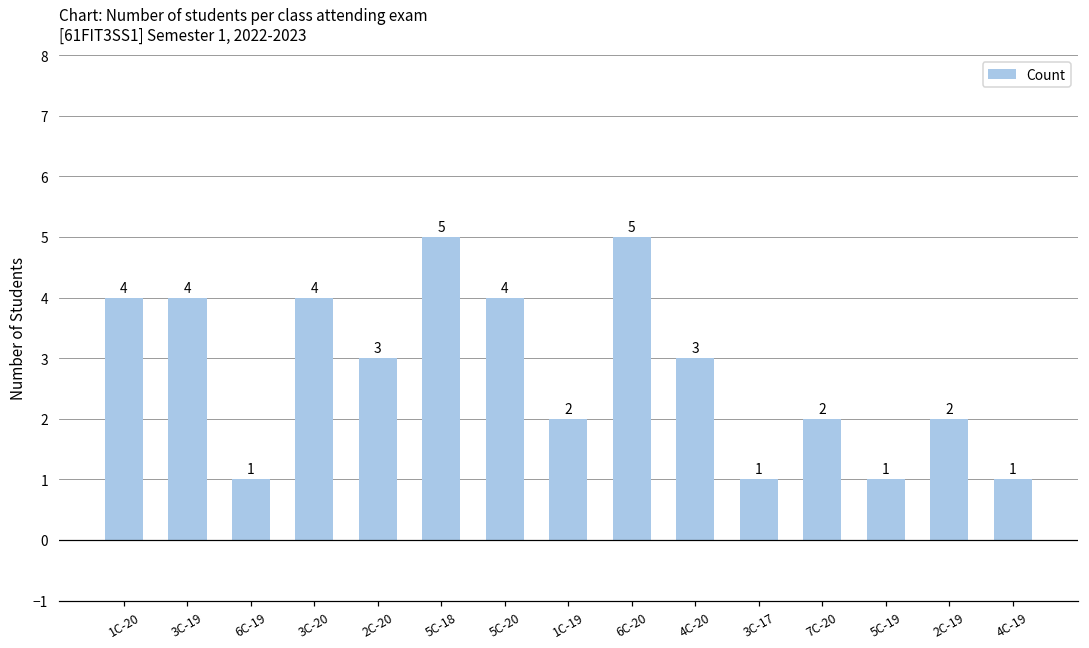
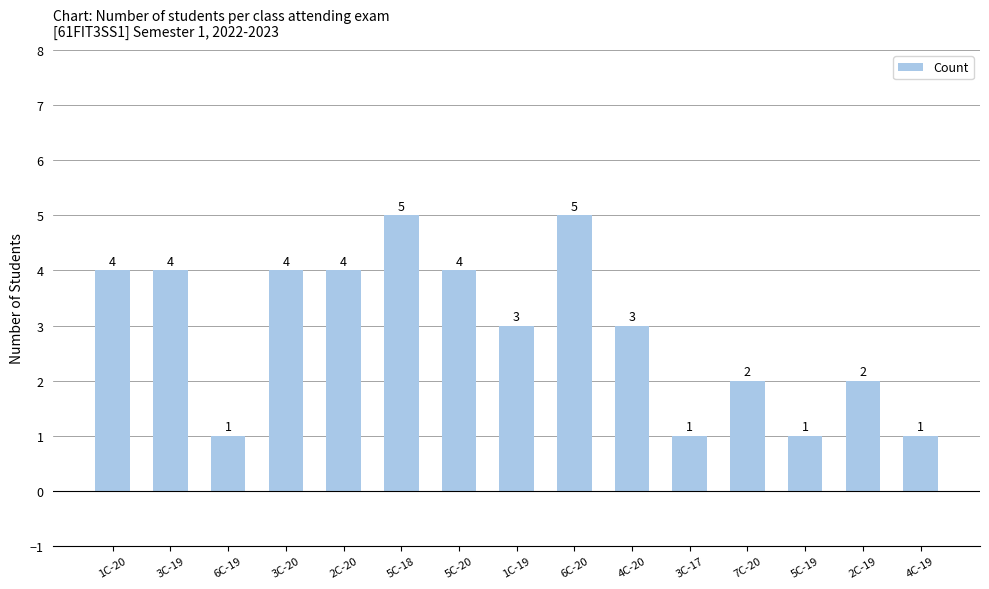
  {
    "1C-20": 4,
    "3C-19": 4,
    "6C-19": 1,
    "3C-20": 4,
-   "2C-20": 3,
+   "2C-20": 4,
    "5C-18": 5,
    "5C-20": 4,
-   "1C-19": 2,
+   "1C-19": 3,
    "6C-20": 5,
    "4C-20": 3,
    "3C-17": 1,
    "7C-20": 2,
    "5C-19": 1,
    "2C-19": 2,
    "4C-19": 1
  }
